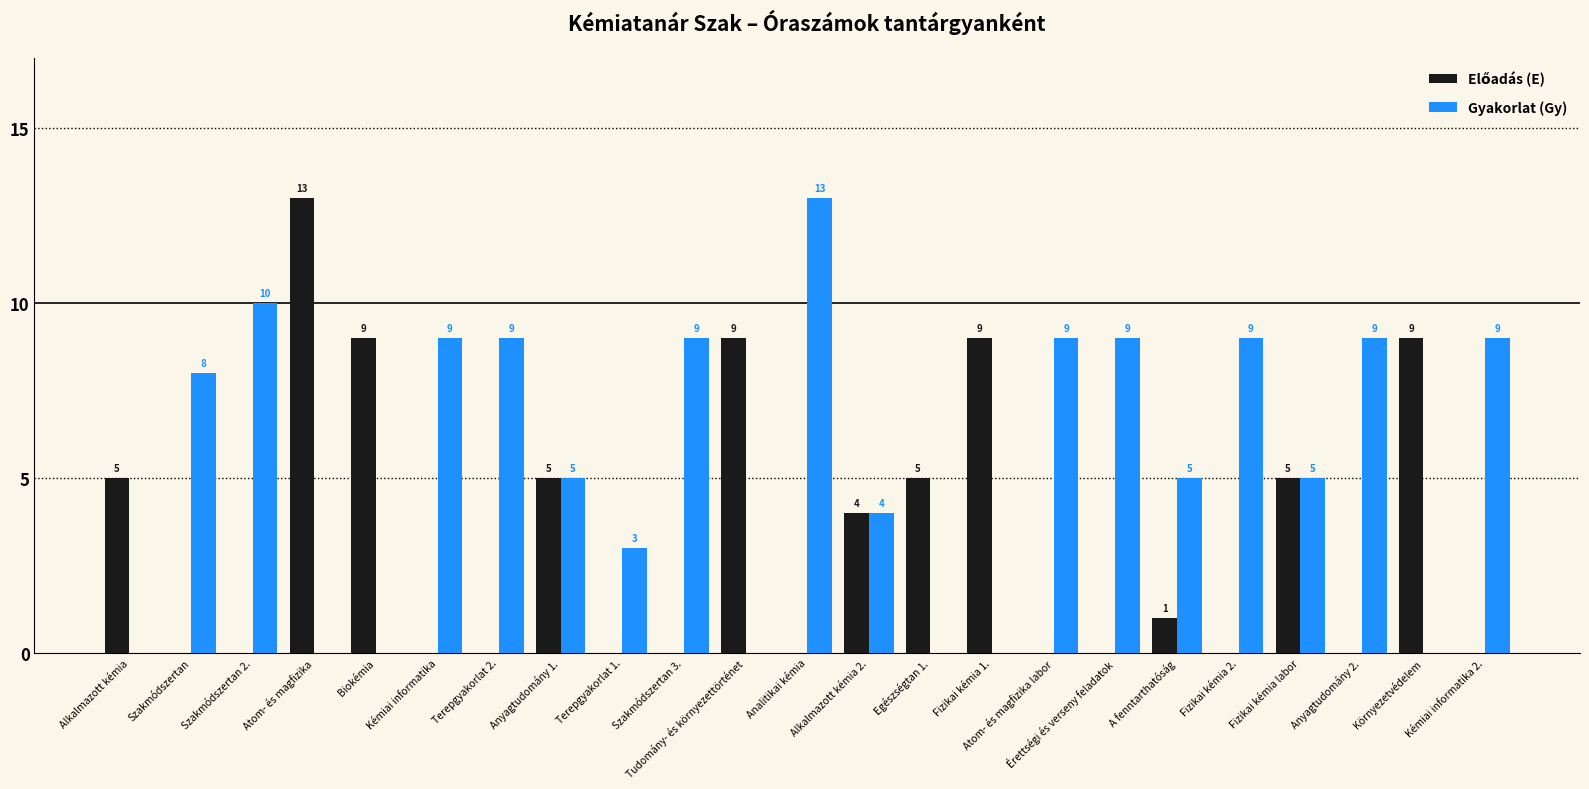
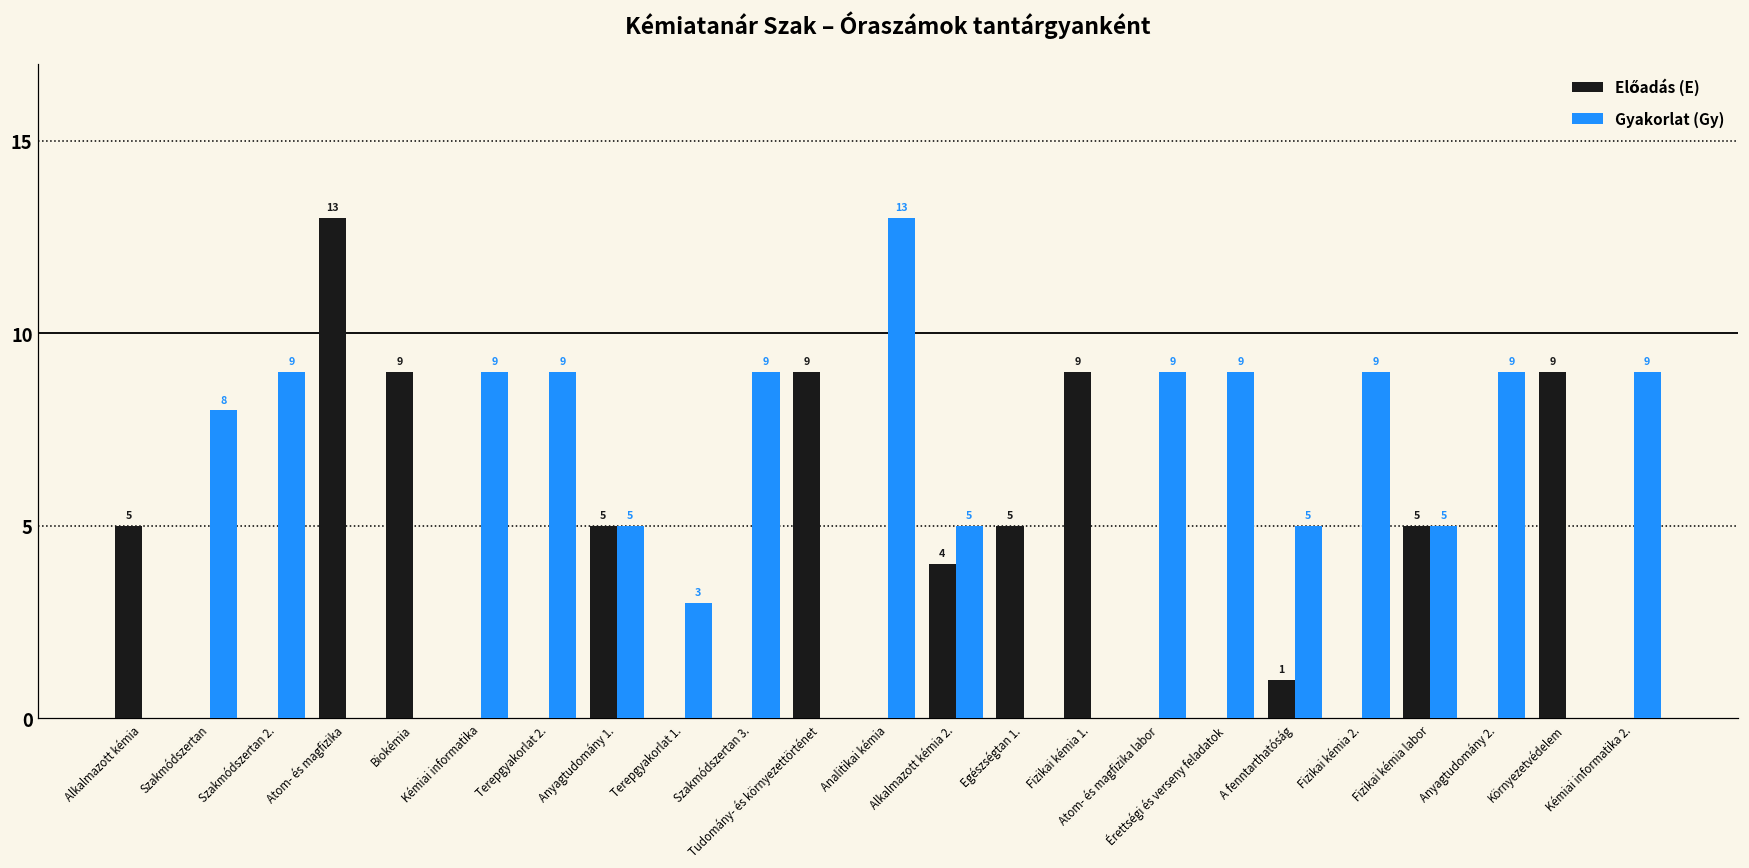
  {
    "Előadás (E)": {
      "Alkalmazott kémia": 5,
      "Atom- és magfizika": 13,
      "Biokémia": 9,
      "Anyagtudomány 1.": 5,
      "Tudomány- és környezettörténet": 9,
      "Alkalmazott kémia 2.": 4,
      "Egészségtan 1.": 5,
      "Fizikai kémia 1.": 9,
      "A fenntarthatóság": 1,
      "Fizikai kémia labor": 5,
      "Környezetvédelem": 9
    },
    "Gyakorlat (Gy)": {
      "Szakmódszertan": 8,
-     "Szakmódszertan 2.": 10,
+     "Szakmódszertan 2.": 9,
      "Kémiai informatika": 9,
      "Terepgyakorlat 2.": 9,
      "Anyagtudomány 1.": 5,
      "Terepgyakorlat 1.": 3,
      "Szakmódszertan 3.": 9,
      "Analitikai kémia": 13,
-     "Alkalmazott kémia 2.": 4,
+     "Alkalmazott kémia 2.": 5,
      "Atom- és magfizika labor": 9,
      "Érettségi és verseny feladatok": 9,
      "A fenntarthatóság": 5,
      "Fizikai kémia 2.": 9,
      "Fizikai kémia labor": 5,
      "Anyagtudomány 2.": 9,
      "Kémiai informatika 2.": 9
    }
  }
